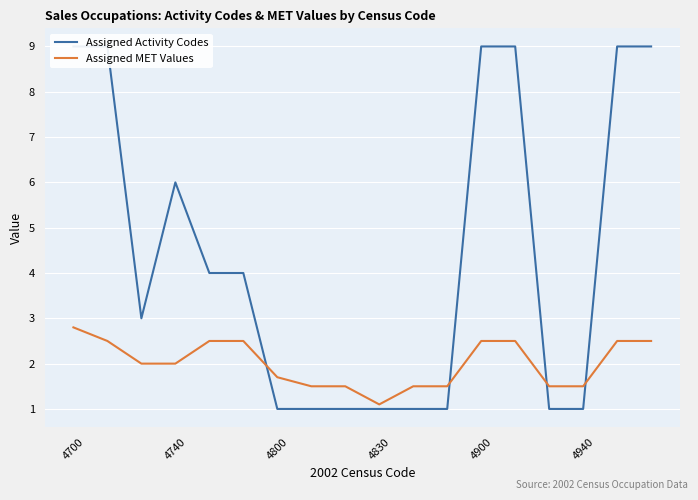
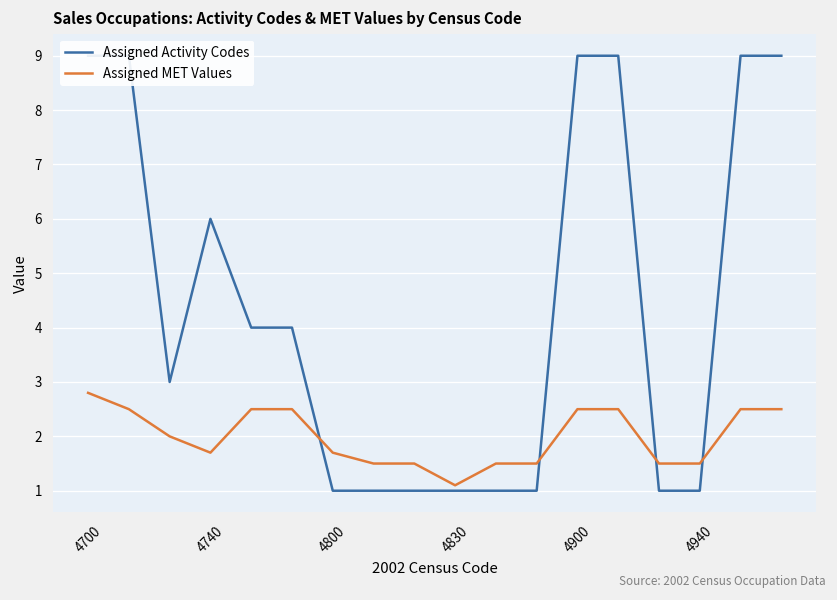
  {
    "Assigned Activity Codes": {
      "4740": 6.0,
      "4800": 1.0,
      "4830": 1.0,
      "4900": 9.0,
      "4940": 1.0
    },
    "Assigned MET Values": {
      "4700": 2.8,
-     "4740": 2.0,
+     "4740": 1.7,
      "4800": 1.7,
      "4830": 1.1,
      "4900": 2.5,
      "4940": 1.5
    }
  }
